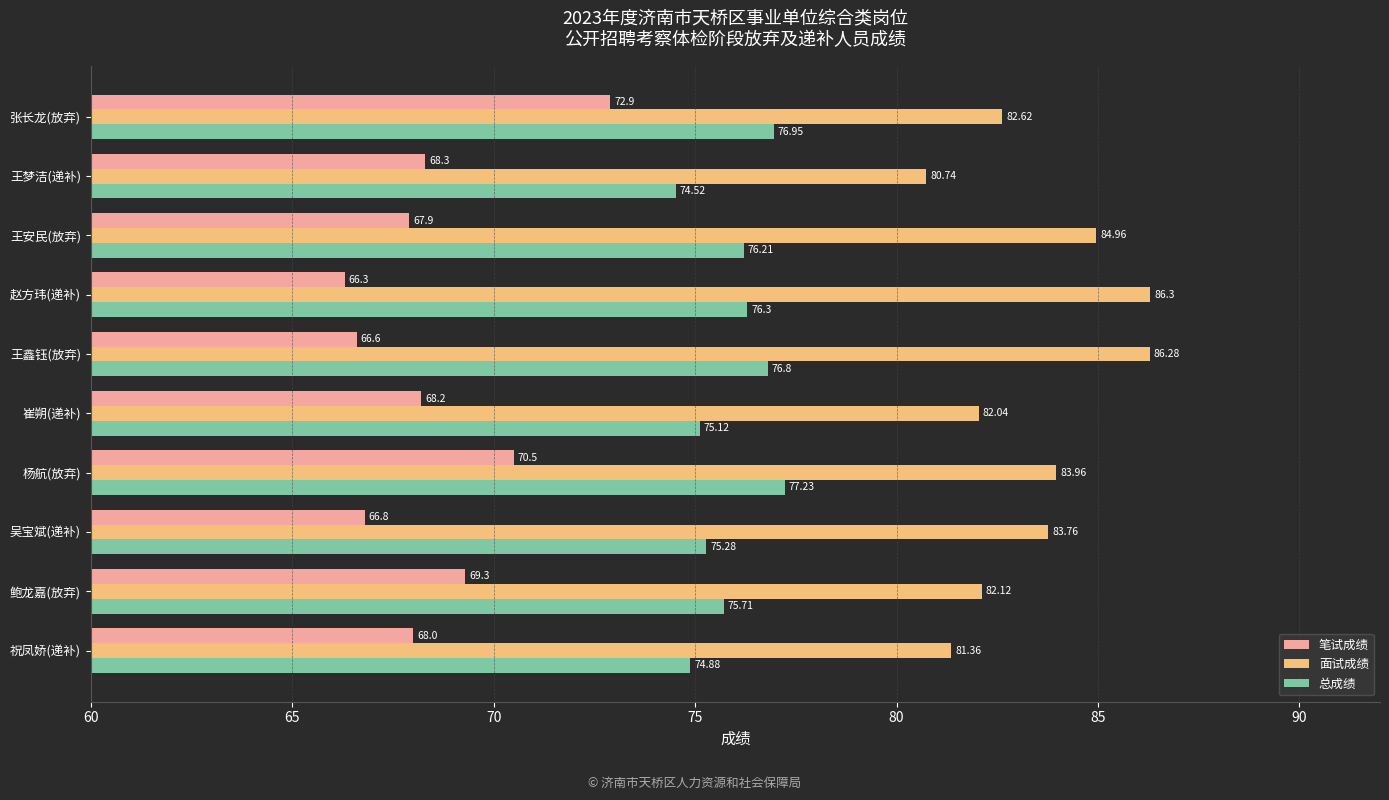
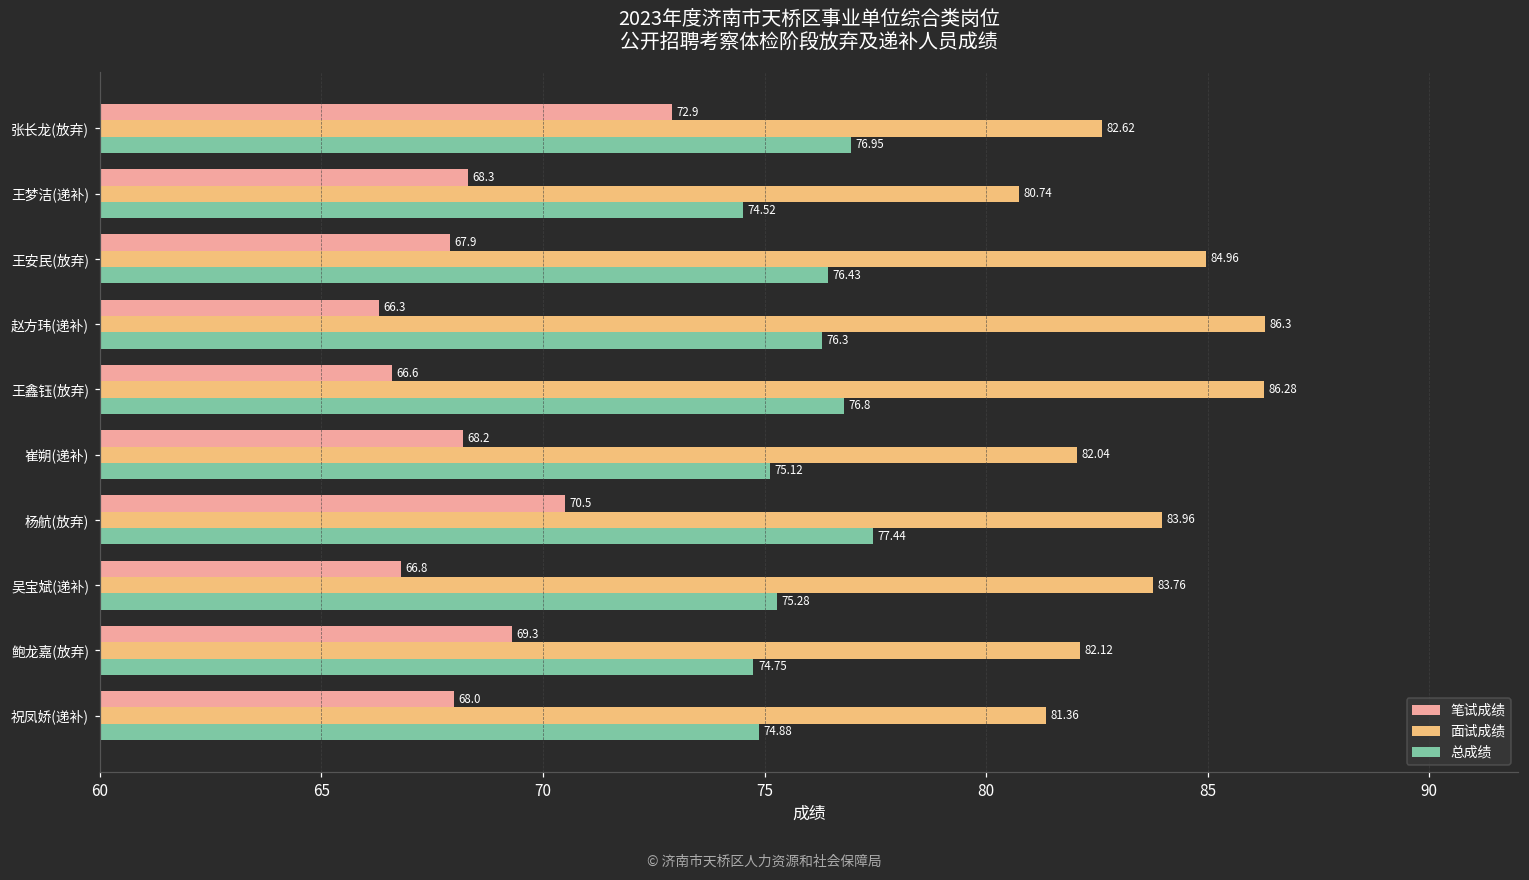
  {
    "总成绩": {
      "张长龙(放弃)": 76.95,
      "王梦洁(递补)": 74.52,
-     "王安民(放弃)": 76.21,
+     "王安民(放弃)": 76.43,
      "赵方玮(递补)": 76.3,
      "王鑫钰(放弃)": 76.8,
      "崔朔(递补)": 75.12,
-     "杨航(放弃)": 77.23,
+     "杨航(放弃)": 77.44,
      "吴宝斌(递补)": 75.28,
-     "鲍龙嘉(放弃)": 75.71,
+     "鲍龙嘉(放弃)": 74.75,
      "祝凤娇(递补)": 74.88
    }
  }
